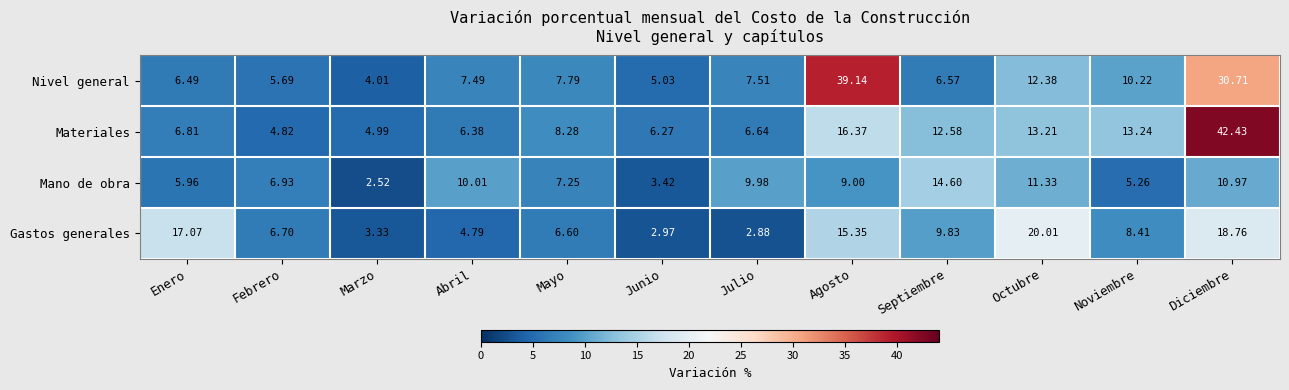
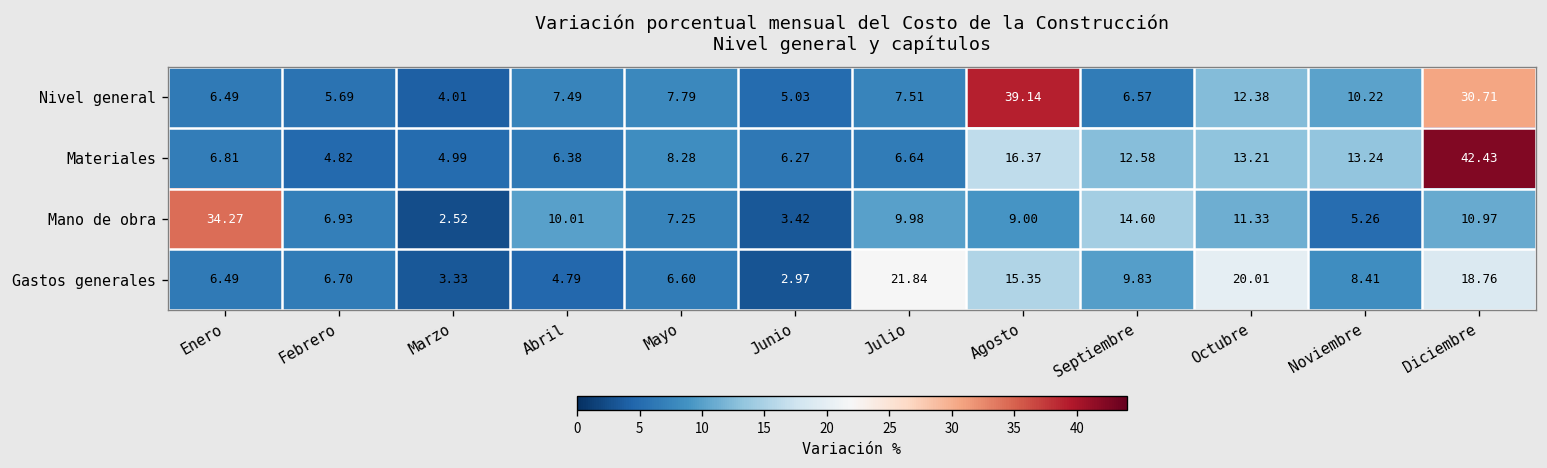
  {
    "Nivel general": {
      "Enero": 6.49,
      "Febrero": 5.69,
      "Marzo": 4.01,
      "Abril": 7.49,
      "Mayo": 7.79,
      "Junio": 5.03,
      "Julio": 7.51,
      "Agosto": 39.14,
      "Septiembre": 6.57,
      "Octubre": 12.38,
      "Noviembre": 10.22,
      "Diciembre": 30.71
    },
    "Materiales": {
      "Enero": 6.81,
      "Febrero": 4.82,
      "Marzo": 4.99,
      "Abril": 6.38,
      "Mayo": 8.28,
      "Junio": 6.27,
      "Julio": 6.64,
      "Agosto": 16.37,
      "Septiembre": 12.58,
      "Octubre": 13.21,
      "Noviembre": 13.24,
      "Diciembre": 42.43
    },
    "Mano de obra": {
-     "Enero": 5.96,
+     "Enero": 34.27,
      "Febrero": 6.93,
      "Marzo": 2.52,
      "Abril": 10.01,
      "Mayo": 7.25,
      "Junio": 3.42,
      "Julio": 9.98,
      "Agosto": 9.00,
      "Septiembre": 14.60,
      "Octubre": 11.33,
      "Noviembre": 5.26,
      "Diciembre": 10.97
    },
    "Gastos generales": {
-     "Enero": 17.07,
+     "Enero": 6.49,
      "Febrero": 6.70,
      "Marzo": 3.33,
      "Abril": 4.79,
      "Mayo": 6.60,
      "Junio": 2.97,
-     "Julio": 2.88,
+     "Julio": 21.84,
      "Agosto": 15.35,
      "Septiembre": 9.83,
      "Octubre": 20.01,
      "Noviembre": 8.41,
      "Diciembre": 18.76
    }
  }
